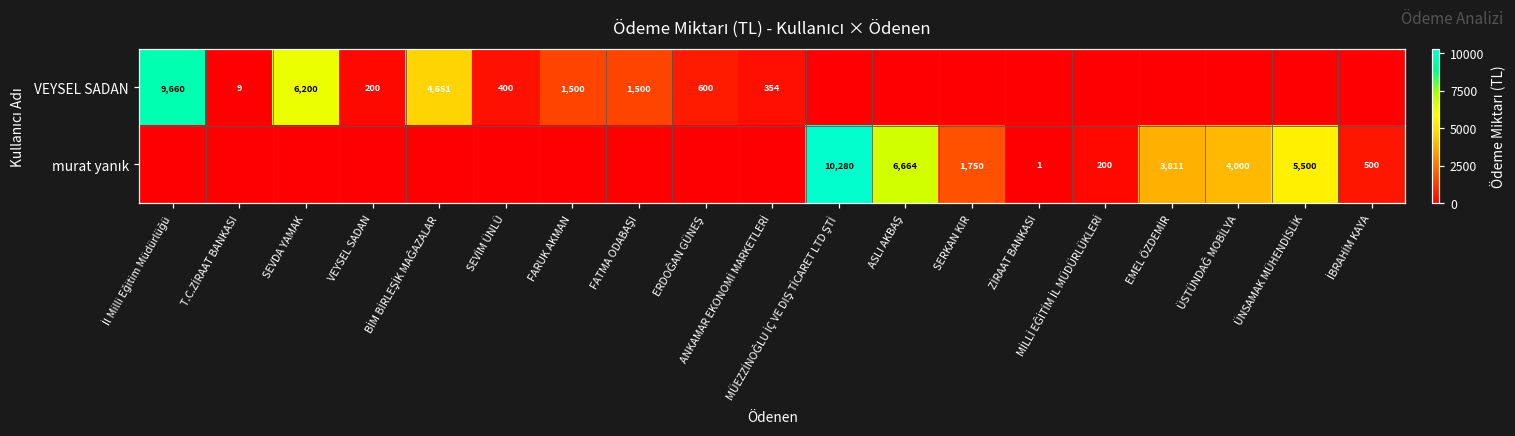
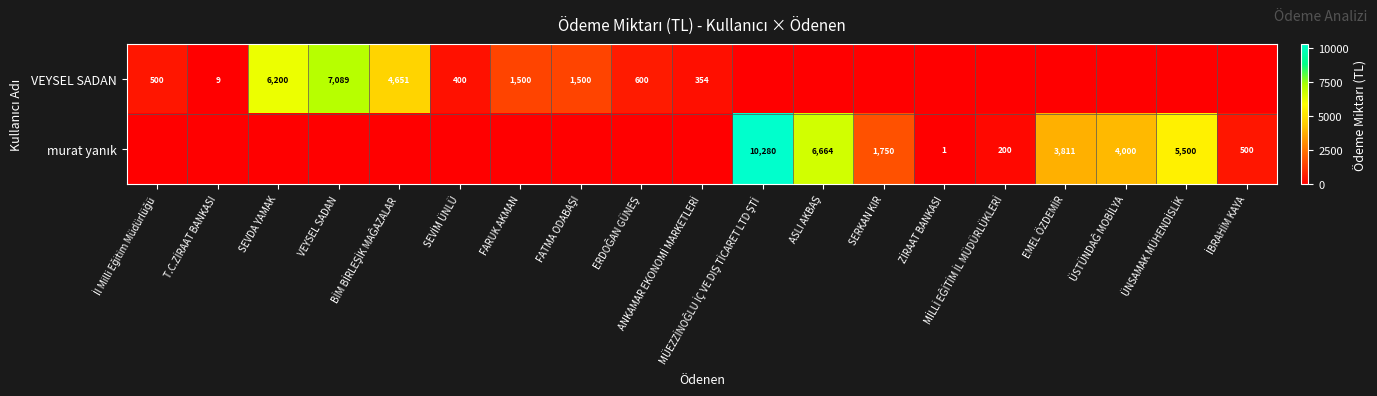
  {
    "VEYSEL SADAN": {
-     "İl Milli Eğitim Müdürlüğü": "9,660",
+     "İl Milli Eğitim Müdürlüğü": "500",
      "T.C.ZİRAAT BANKASI": "9",
      "SEVDA YAMAK": "6,200",
-     "VEYSEL SADAN": "200",
+     "VEYSEL SADAN": "7,089",
      "BİM BİRLEŞİK MAĞAZALAR": "4,651",
      "SEVİM ÜNLÜ": "400",
      "FARUK AKMAN": "1,500",
      "FATMA ODABAŞI": "1,500",
      "ERDOĞAN GÜNEŞ": "600",
      "ANKAMAR EKONOMİ MARKETLERİ": "354"
    },
    "murat yanık": {
      "MÜEZZİNOĞLU İÇ VE DIŞ TİCARET LTD ŞTİ": "10,280",
      "ASLI AKBAŞ": "6,664",
      "SERKAN KIR": "1,750",
      "ZİRAAT BANKASI": "1",
      "MİLLİ EĞİTİM İL MÜDÜRLÜKLERİ": "200",
      "EMEL ÖZDEMİR": "3,811",
      "ÜSTÜNDAĞ MOBİLYA": "4,000",
      "ÜNSAMAK MÜHENDİSLİK": "5,500",
      "İBRAHİM KAYA": "500"
    }
  }
